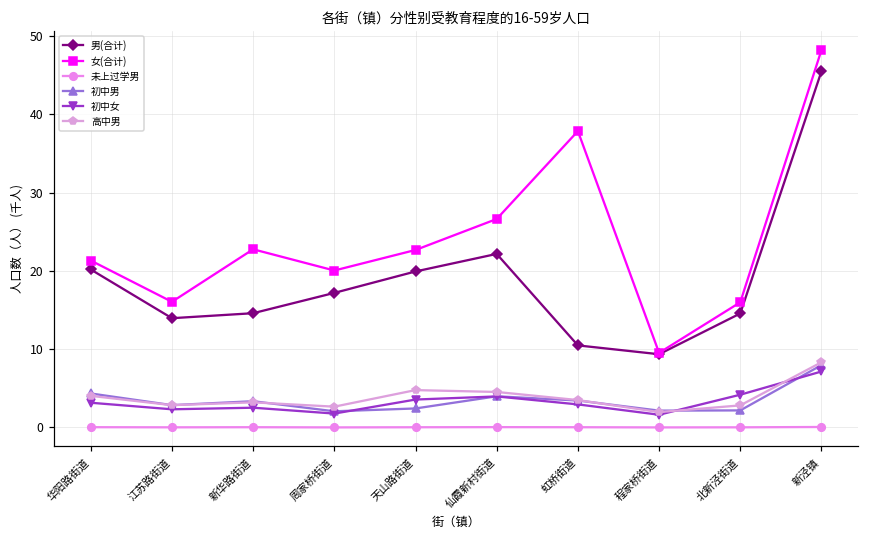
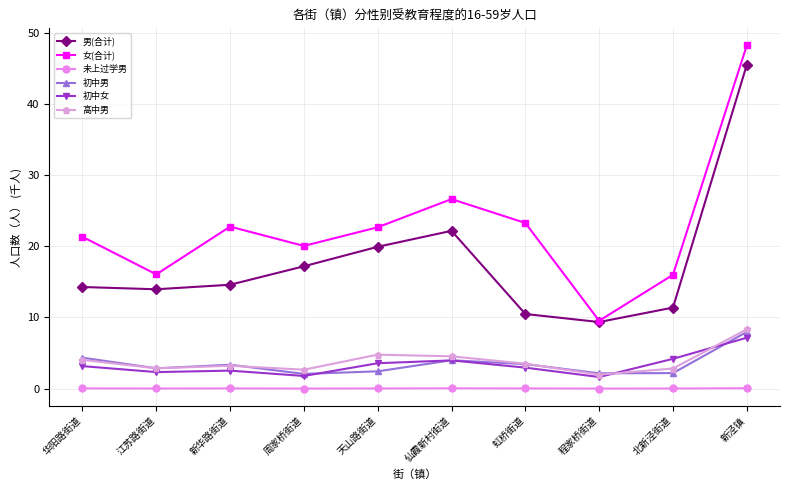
  {
    "男(合计)": {
-     "华阳路街道": 20,
+     "华阳路街道": 14,
      "江苏路街道": 14,
      "新华路街道": 15,
      "周家桥街道": 17,
      "天山路街道": 20,
      "仙霞新村街道": 22,
      "虹桥街道": 10,
-     "北新泾街道": 15,
+     "北新泾街道": 11,
      "新泾镇": 45
    },
    "女(合计)": {
      "华阳路街道": 21,
      "江苏路街道": 16,
      "新华路街道": 23,
      "周家桥街道": 20,
      "天山路街道": 23,
      "仙霞新村街道": 27,
-     "虹桥街道": 38,
+     "虹桥街道": 23,
      "北新泾街道": 16,
      "新泾镇": 48
    },
    "初中男": {
      "天山路街道": 2,
      "北新泾街道": 2,
      "新泾镇": 8
    },
    "初中女": {
      "华阳路街道": 3,
      "江苏路街道": 2,
      "新华路街道": 3,
      "天山路街道": 4,
      "虹桥街道": 3,
      "北新泾街道": 4,
      "新泾镇": 7
    }
  }
